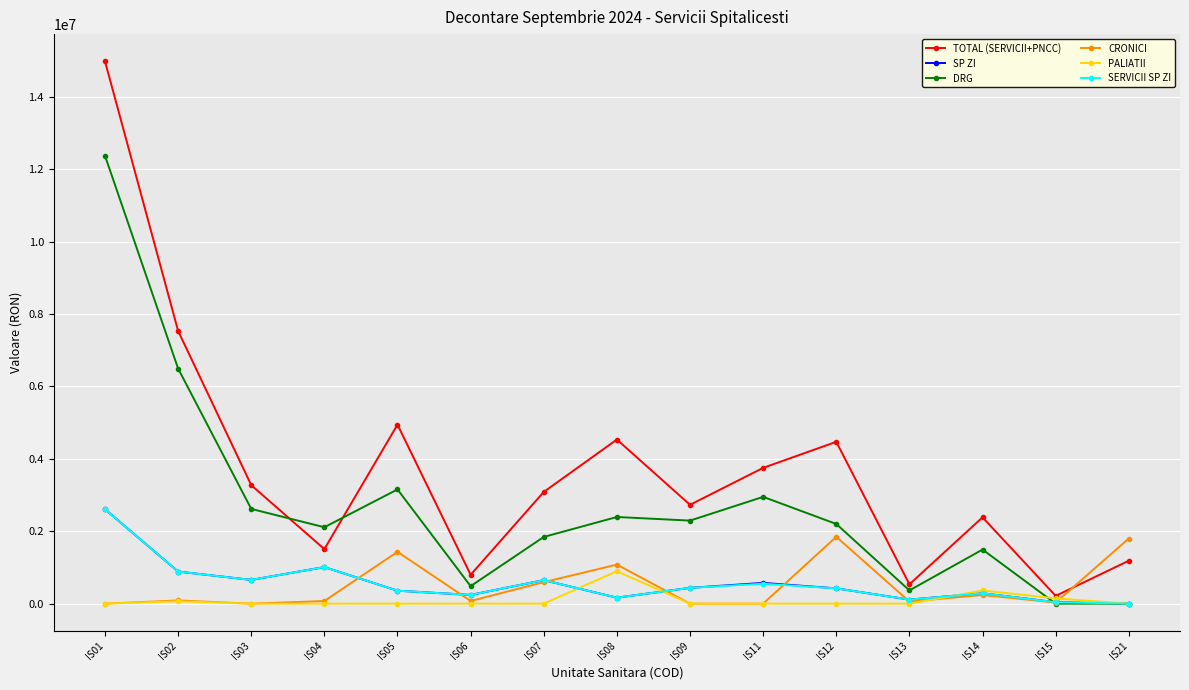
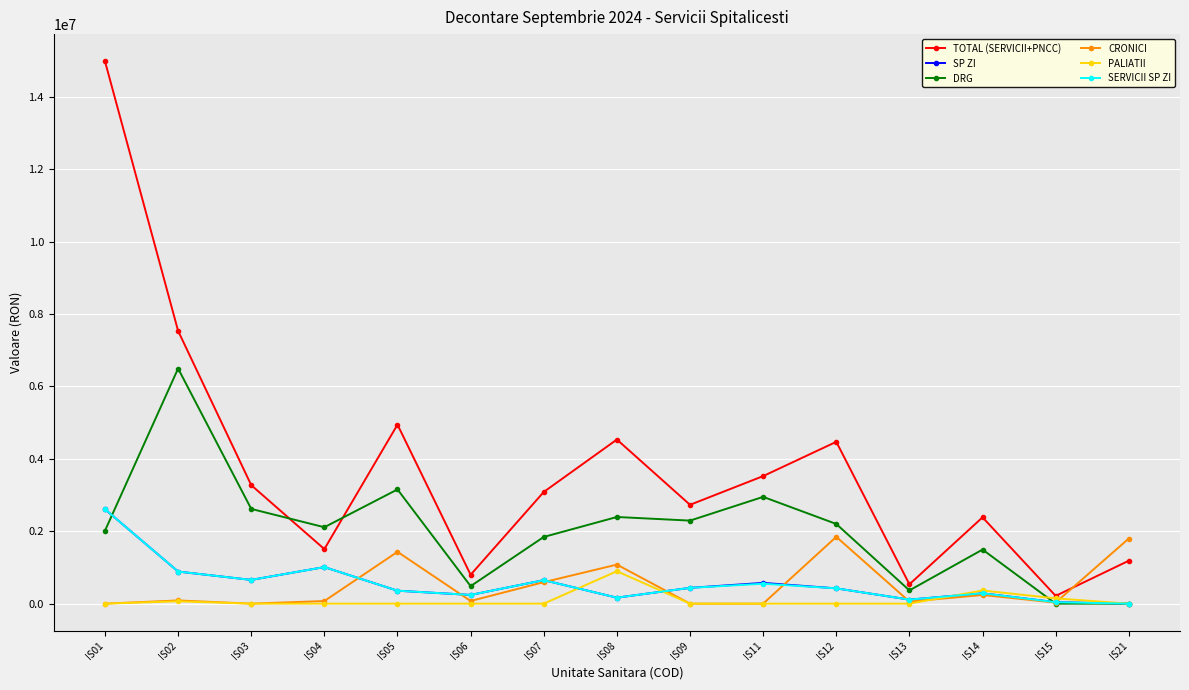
  {
    "TOTAL (SERVICII+PNCC)": {
      "IS01": 15000000,
      "IS02": 7500000,
      "IS03": 3300000,
      "IS04": 1500000,
      "IS05": 4900000,
      "IS06": 800000,
      "IS07": 3100000,
      "IS08": 4500000,
      "IS09": 2700000,
-     "IS11": 3800000,
+     "IS11": 3500000,
      "IS12": 4500000,
      "IS13": 500000,
      "IS14": 2400000,
      "IS21": 1200000
    },
    "DRG": {
-     "IS01": 12400000,
+     "IS01": 2000000,
      "IS02": 6500000,
      "IS03": 2600000,
      "IS04": 2100000,
      "IS05": 3200000,
      "IS06": 500000,
      "IS07": 1800000,
      "IS08": 2400000,
      "IS09": 2300000,
      "IS11": 2900000,
      "IS12": 2200000,
      "IS13": 400000,
      "IS14": 1500000
    },
    "CRONICI": {
      "IS04": 100000,
      "IS05": 1400000,
      "IS06": 100000,
      "IS08": 1100000,
      "IS12": 1800000,
      "IS21": 1800000
    },
    "PALIATII": {
      "IS04": 0,
      "IS05": 0,
      "IS06": 0,
      "IS07": 0,
      "IS08": 900000,
      "IS12": 0,
      "IS14": 400000
    }
  }
